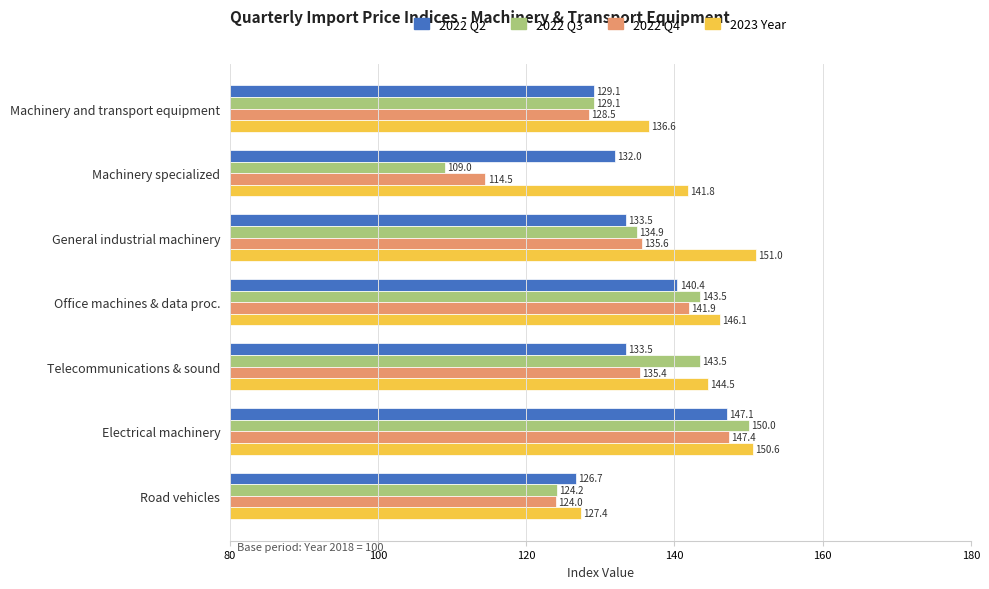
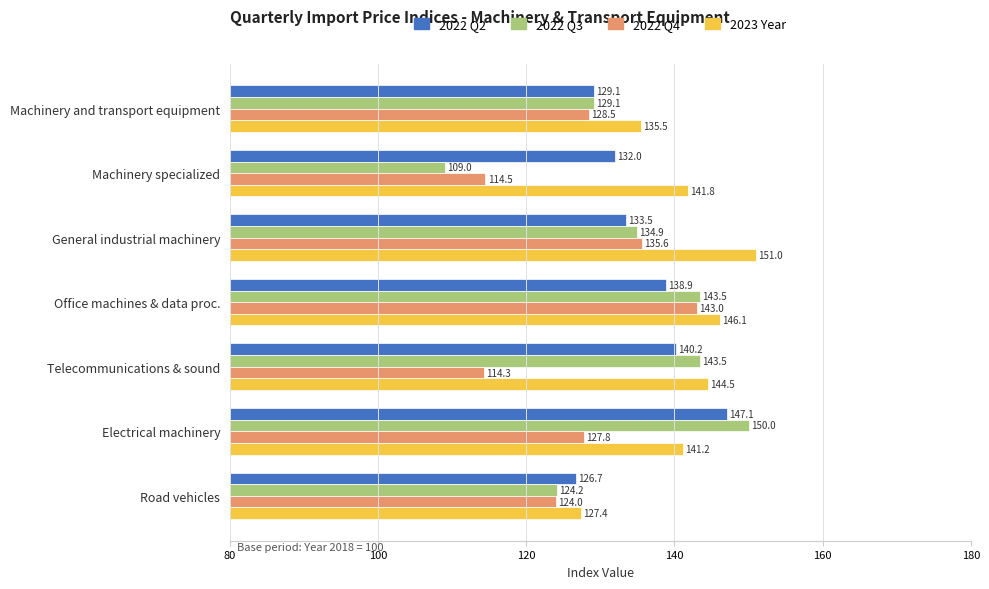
  {
    "2022 Q2": {
      "Machinery and transport equipment": 129.1,
      "Machinery specialized": 132.0,
      "General industrial machinery": 133.5,
-     "Office machines & data proc.": 140.4,
-     "Telecommunications & sound": 133.5,
+     "Office machines & data proc.": 138.9,
+     "Telecommunications & sound": 140.2,
      "Electrical machinery": 147.1,
      "Road vehicles": 126.7
    },
    "2022 Q3": {
      "Machinery and transport equipment": 129.1,
      "Machinery specialized": 109.0,
      "General industrial machinery": 134.9,
      "Office machines & data proc.": 143.5,
      "Telecommunications & sound": 143.5,
      "Electrical machinery": 150.0,
      "Road vehicles": 124.2
    },
    "2022 Q4": {
      "Machinery and transport equipment": 128.5,
      "Machinery specialized": 114.5,
      "General industrial machinery": 135.6,
-     "Office machines & data proc.": 141.9,
-     "Telecommunications & sound": 135.4,
-     "Electrical machinery": 147.4,
+     "Office machines & data proc.": 143.0,
+     "Telecommunications & sound": 114.3,
+     "Electrical machinery": 127.8,
      "Road vehicles": 124.0
    },
    "2023 Year": {
-     "Machinery and transport equipment": 136.6,
+     "Machinery and transport equipment": 135.5,
      "Machinery specialized": 141.8,
      "General industrial machinery": 151.0,
      "Office machines & data proc.": 146.1,
      "Telecommunications & sound": 144.5,
-     "Electrical machinery": 150.6,
+     "Electrical machinery": 141.2,
      "Road vehicles": 127.4
    }
  }
